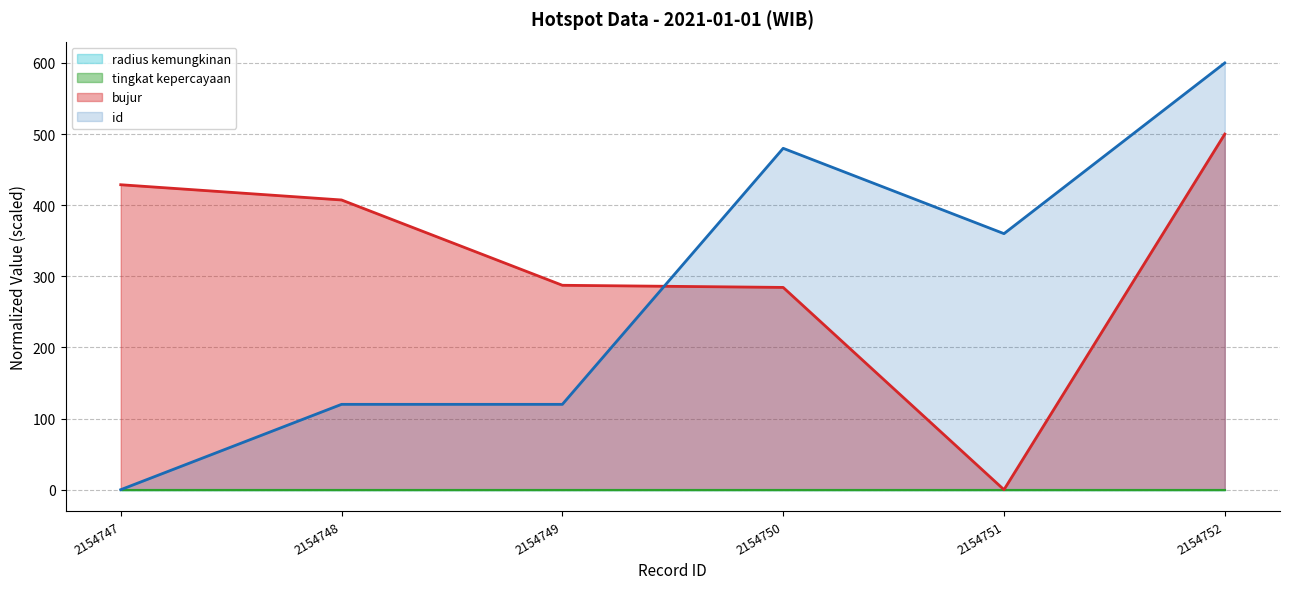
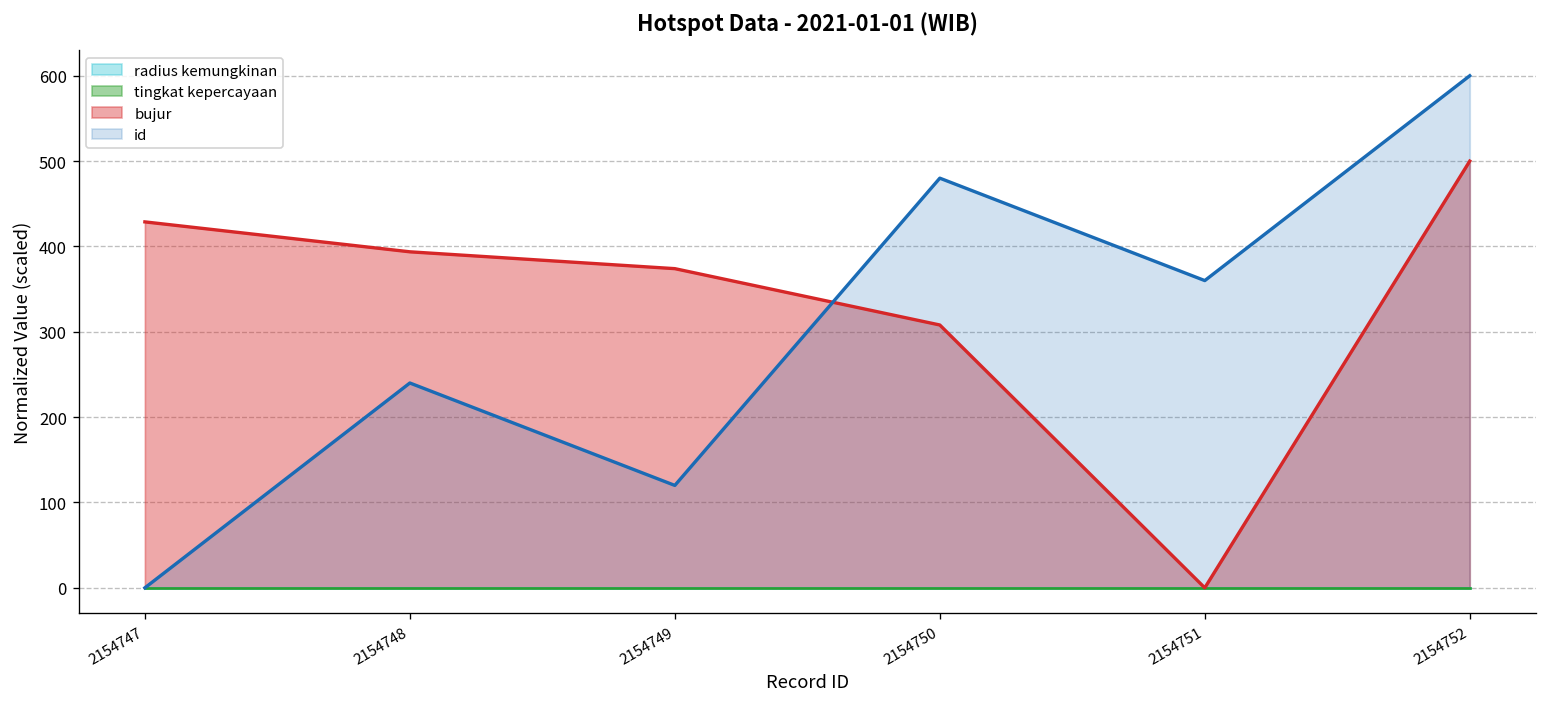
  {
    "tingkat kepercayaan": {
      "2154748": 0,
      "2154749": 0,
      "2154750": 0,
      "2154752": 0
    },
    "bujur": {
      "2154747": 430,
-     "2154748": 410,
-     "2154749": 290,
-     "2154750": 280,
+     "2154748": 390,
+     "2154749": 370,
+     "2154750": 310,
      "2154752": 500
    },
    "id": {
-     "2154748": 120,
+     "2154748": 240,
      "2154749": 120,
      "2154750": 480,
      "2154751": 360,
      "2154752": 600
    }
  }
